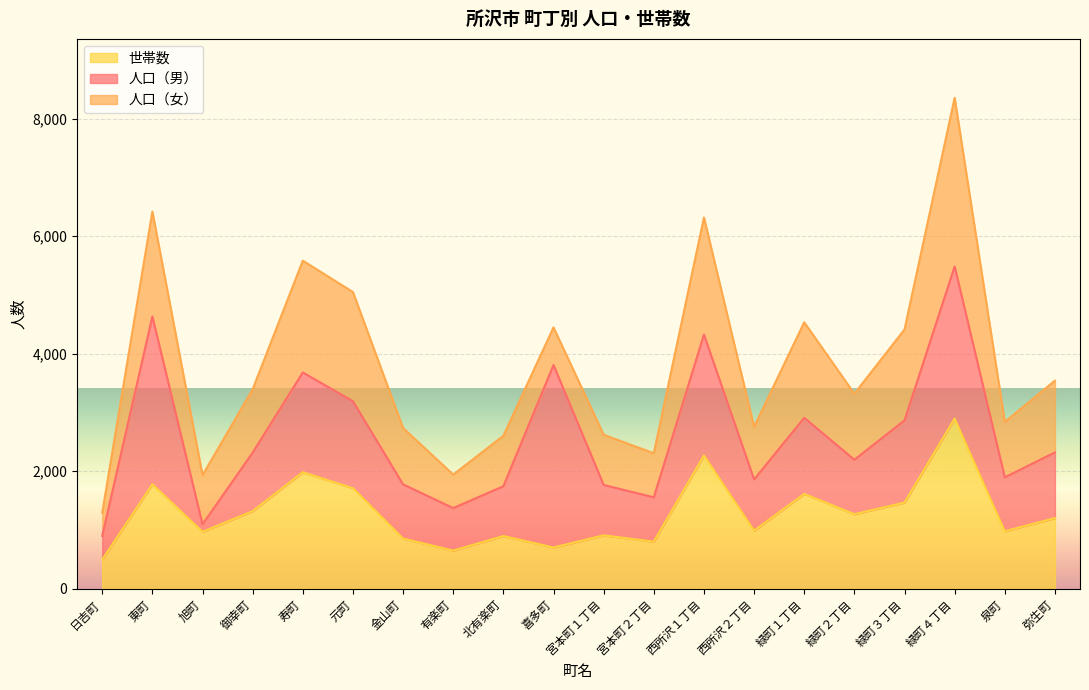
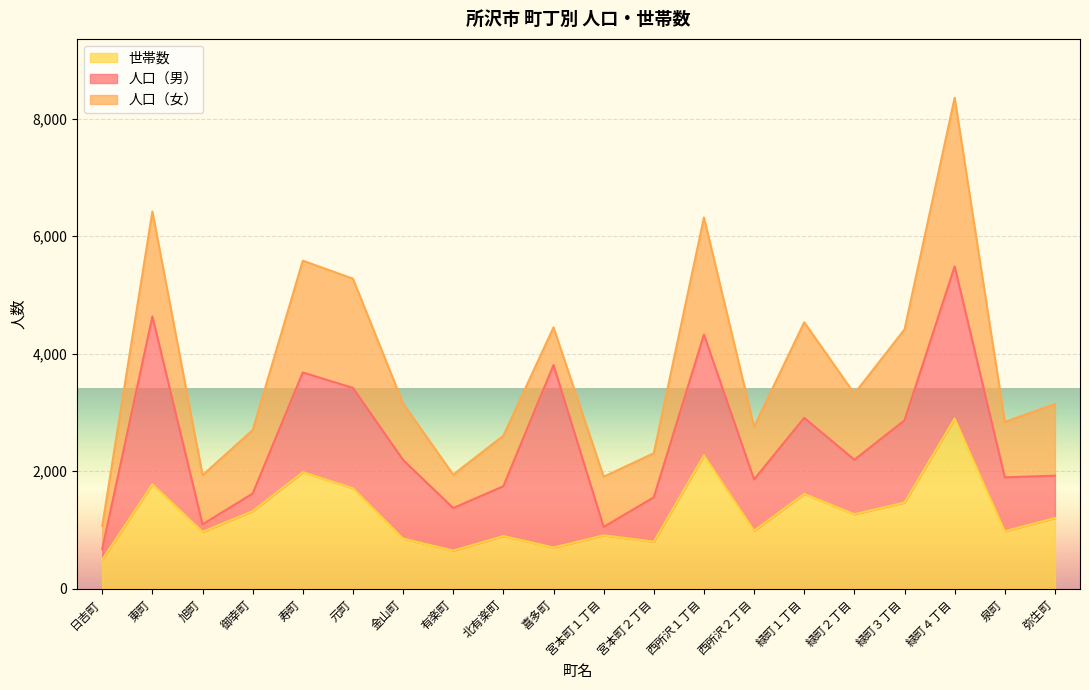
  {
    "人口（男）": {
-     "日吉町": "400",
+     "日吉町": "200",
      "東町": "2,900",
      "旭町": "100",
-     "御幸町": "1,000",
+     "御幸町": "300",
      "寿町": "1,700",
-     "元町": "1,500",
-     "金山町": "900",
+     "元町": "1,700",
+     "金山町": "1,300",
      "有楽町": "700",
      "北有楽町": "800",
      "喜多町": "3,100",
-     "宮本町１丁目": "900",
+     "宮本町１丁目": "100",
      "宮本町２丁目": "800",
      "西所沢１丁目": "2,100",
      "西所沢２丁目": "900",
      "緑町１丁目": "1,300",
      "緑町２丁目": "900",
      "緑町３丁目": "1,400",
      "緑町４丁目": "2,600",
      "泉町": "900",
-     "弥生町": "1,100"
+     "弥生町": "700"
    }
  }
